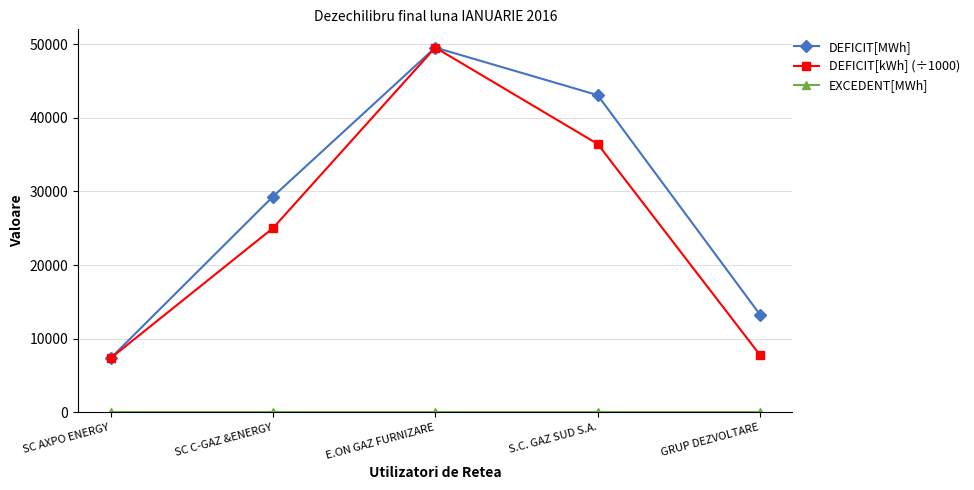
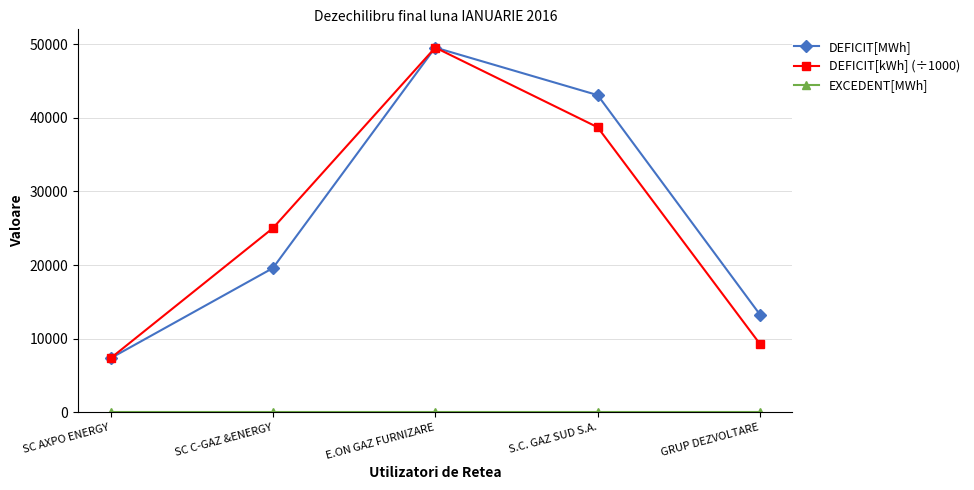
  {
    "DEFICIT[MWh]": {
-     "SC C-GAZ &ENERGY": 29000,
+     "SC C-GAZ &ENERGY": 20000,
      "S.C. GAZ SUD S.A.": 43000,
      "GRUP DEZVOLTARE": 13000
    },
    "DEFICIT[kWh] (÷1000)": {
      "SC C-GAZ &ENERGY": 25000,
-     "S.C. GAZ SUD S.A.": 36000,
-     "GRUP DEZVOLTARE": 8000
+     "S.C. GAZ SUD S.A.": 39000,
+     "GRUP DEZVOLTARE": 9000
    },
    "EXCEDENT[MWh]": {
      "SC AXPO ENERGY": 0,
      "SC C-GAZ &ENERGY": 0,
      "E.ON GAZ FURNIZARE": 0,
      "S.C. GAZ SUD S.A.": 0,
      "GRUP DEZVOLTARE": 0
    }
  }
